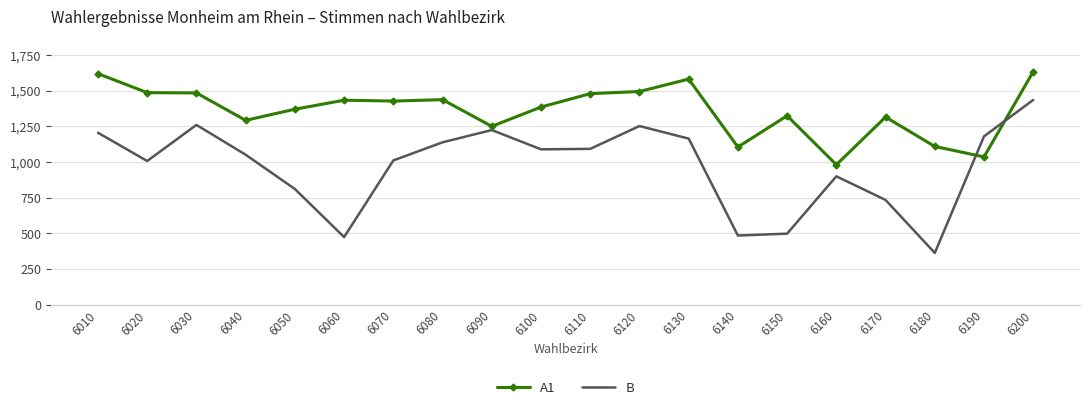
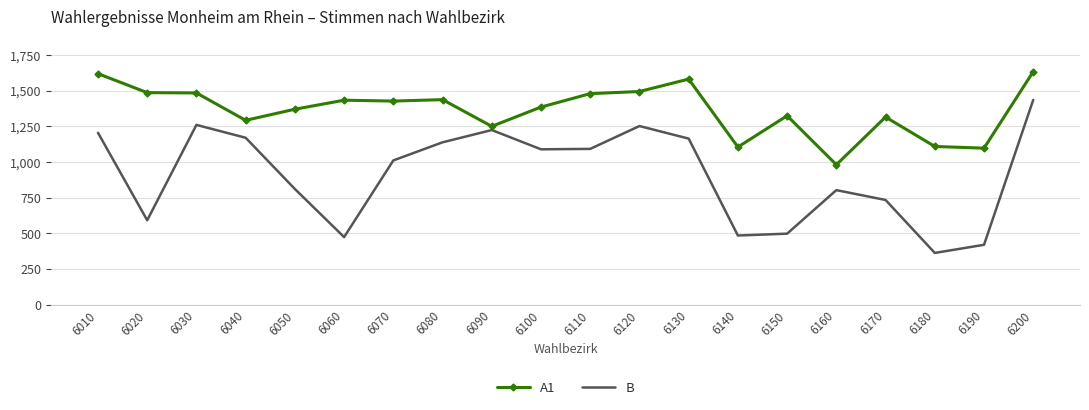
  {
    "A1": {
      "6010": "1,620",
      "6020": "1,490",
      "6030": "1,480",
      "6040": "1,290",
      "6050": "1,370",
      "6060": "1,430",
      "6070": "1,430",
      "6080": "1,440",
      "6090": "1,250",
      "6100": "1,390",
      "6110": "1,480",
      "6120": "1,490",
      "6130": "1,580",
      "6140": "1,110",
      "6150": "1,320",
      "6160": "980",
      "6170": "1,320",
      "6180": "1,110",
-     "6190": "1,040",
+     "6190": "1,100",
      "6200": "1,630"
    },
    "B": {
      "6010": "1,210",
-     "6020": "1,010",
+     "6020": "590",
      "6030": "1,260",
-     "6040": "1,050",
+     "6040": "1,170",
      "6050": "810",
      "6060": "470",
      "6070": "1,010",
      "6080": "1,140",
      "6090": "1,220",
      "6100": "1,090",
      "6110": "1,090",
      "6120": "1,250",
      "6130": "1,160",
      "6140": "490",
      "6150": "500",
-     "6160": "900",
+     "6160": "800",
      "6170": "730",
      "6180": "360",
-     "6190": "1,180",
+     "6190": "420",
      "6200": "1,440"
    }
  }
